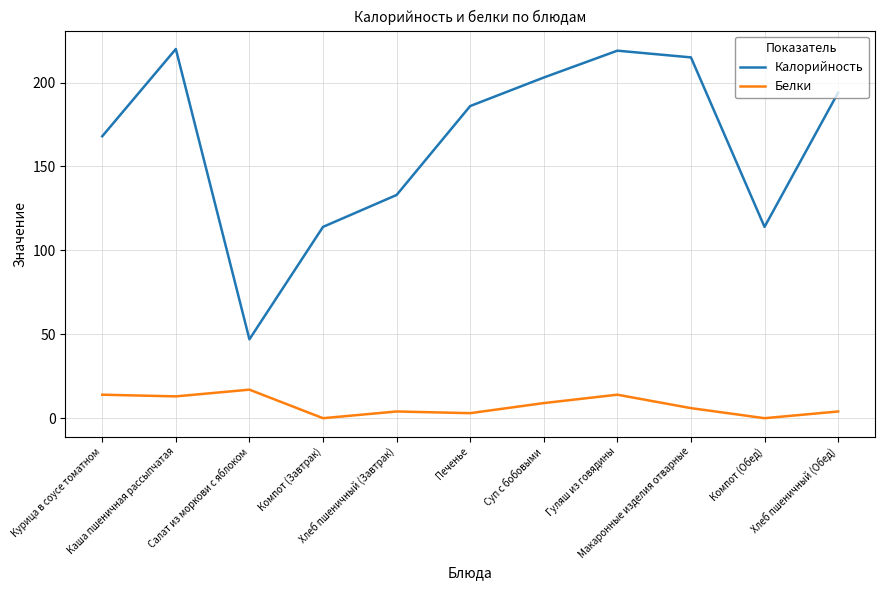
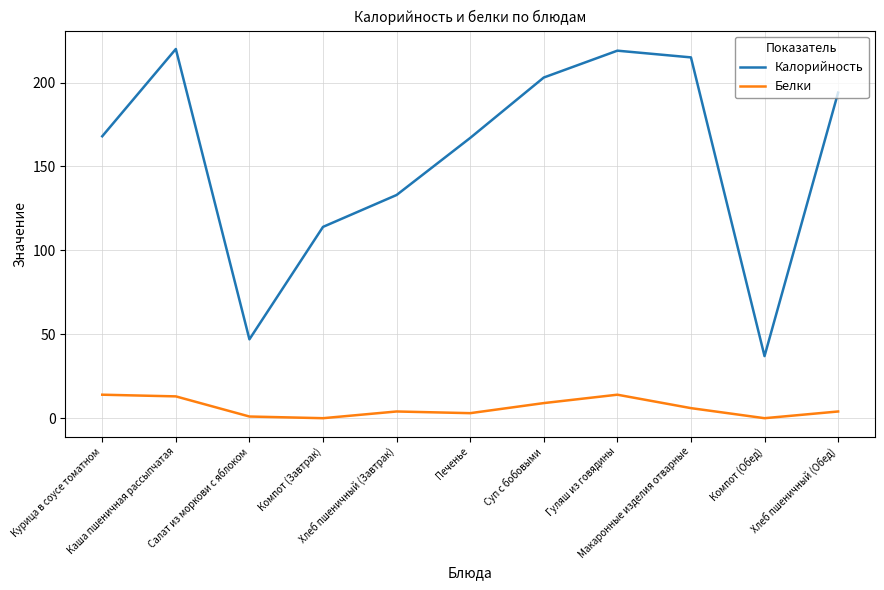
  {
    "Калорийность": {
      "Курица в соусе томатном": 168,
      "Каша пшеничная рассыпчатая": 220,
      "Салат из моркови с яблоком": 47,
      "Компот (Завтрак)": 114,
      "Хлеб пшеничный (Завтрак)": 133,
-     "Печенье": 186,
+     "Печенье": 167,
      "Суп с бобовыми": 203,
      "Гуляш из говядины": 219,
      "Макаронные изделия отварные": 215,
-     "Компот (Обед)": 114
+     "Компот (Обед)": 37
    },
    "Белки": {
      "Курица в соусе томатном": 14,
      "Каша пшеничная рассыпчатая": 13,
-     "Салат из моркови с яблоком": 17,
+     "Салат из моркови с яблоком": 1,
      "Компот (Завтрак)": 0,
      "Хлеб пшеничный (Завтрак)": 4,
      "Печенье": 3,
      "Суп с бобовыми": 9,
      "Гуляш из говядины": 14,
      "Макаронные изделия отварные": 6,
      "Компот (Обед)": 0,
      "Хлеб пшеничный (Обед)": 4
    }
  }
